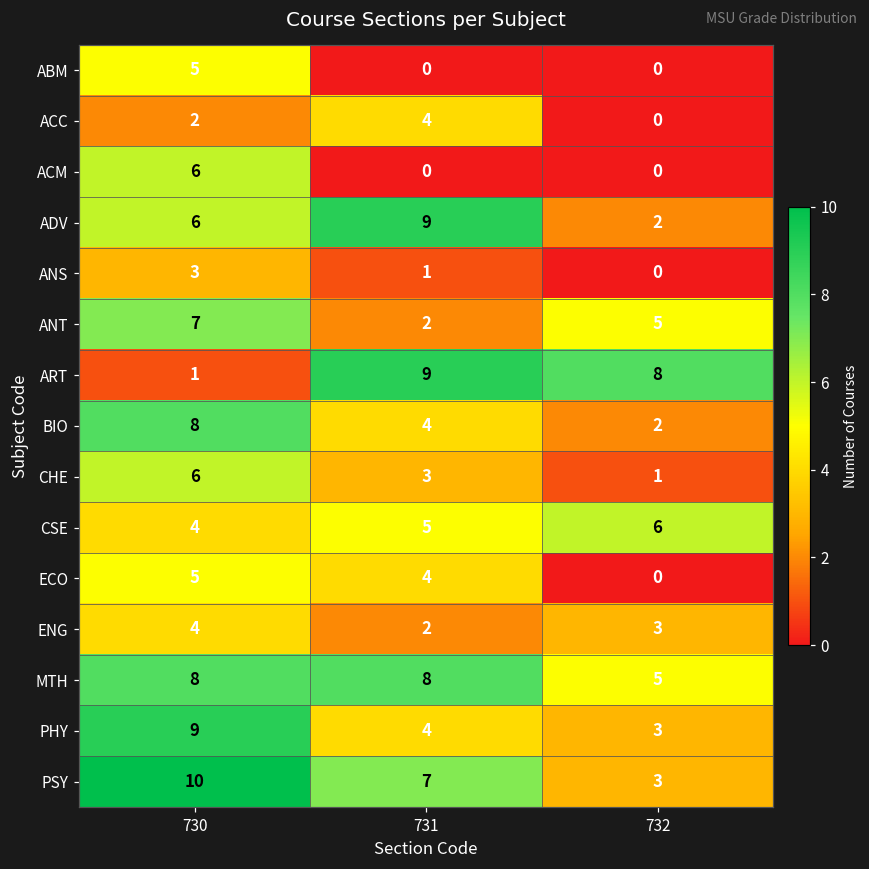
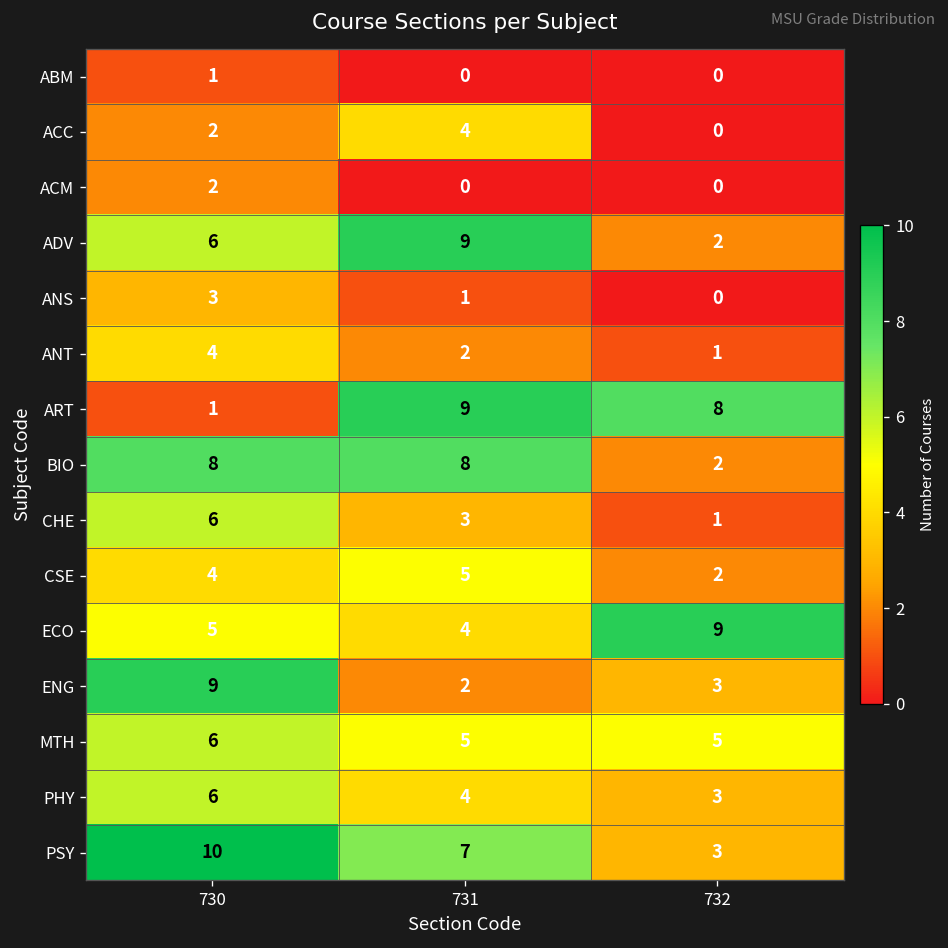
  {
    "ABM": {
-     "730": 5,
+     "730": 1,
      "731": 0,
      "732": 0
    },
    "ACC": {
      "730": 2,
      "731": 4,
      "732": 0
    },
    "ACM": {
-     "730": 6,
+     "730": 2,
      "731": 0,
      "732": 0
    },
    "ADV": {
      "730": 6,
      "731": 9,
      "732": 2
    },
    "ANS": {
      "730": 3,
      "731": 1,
      "732": 0
    },
    "ANT": {
-     "730": 7,
+     "730": 4,
      "731": 2,
-     "732": 5
+     "732": 1
    },
    "ART": {
      "730": 1,
      "731": 9,
      "732": 8
    },
    "BIO": {
      "730": 8,
-     "731": 4,
+     "731": 8,
      "732": 2
    },
    "CHE": {
      "730": 6,
      "731": 3,
      "732": 1
    },
    "CSE": {
      "730": 4,
      "731": 5,
-     "732": 6
+     "732": 2
    },
    "ECO": {
      "730": 5,
      "731": 4,
-     "732": 0
+     "732": 9
    },
    "ENG": {
-     "730": 4,
+     "730": 9,
      "731": 2,
      "732": 3
    },
    "MTH": {
-     "730": 8,
-     "731": 8,
+     "730": 6,
+     "731": 5,
      "732": 5
    },
    "PHY": {
-     "730": 9,
+     "730": 6,
      "731": 4,
      "732": 3
    },
    "PSY": {
      "730": 10,
      "731": 7,
      "732": 3
    }
  }
